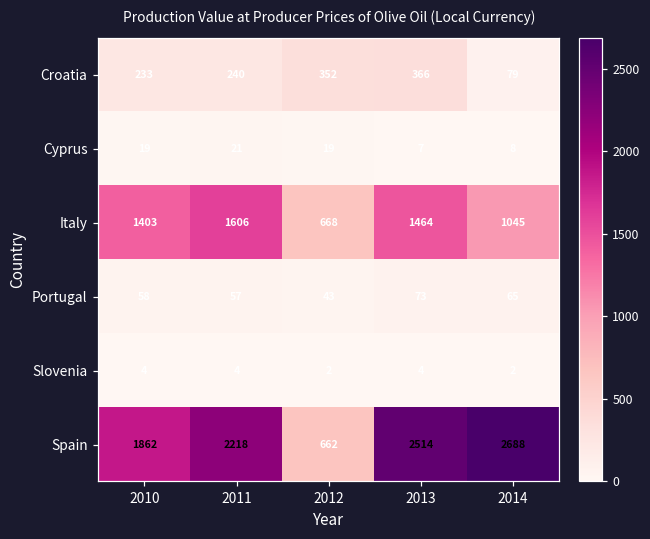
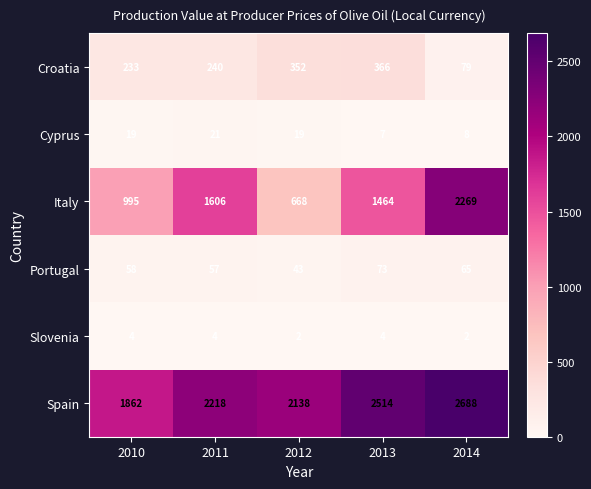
  {
    "Italy": {
-     "2010": 1403,
+     "2010": 995,
      "2011": 1606,
      "2012": 668,
      "2013": 1464,
-     "2014": 1045
+     "2014": 2269
    },
    "Spain": {
      "2010": 1862,
      "2011": 2218,
-     "2012": 662,
+     "2012": 2138,
      "2013": 2514,
      "2014": 2688
    }
  }
